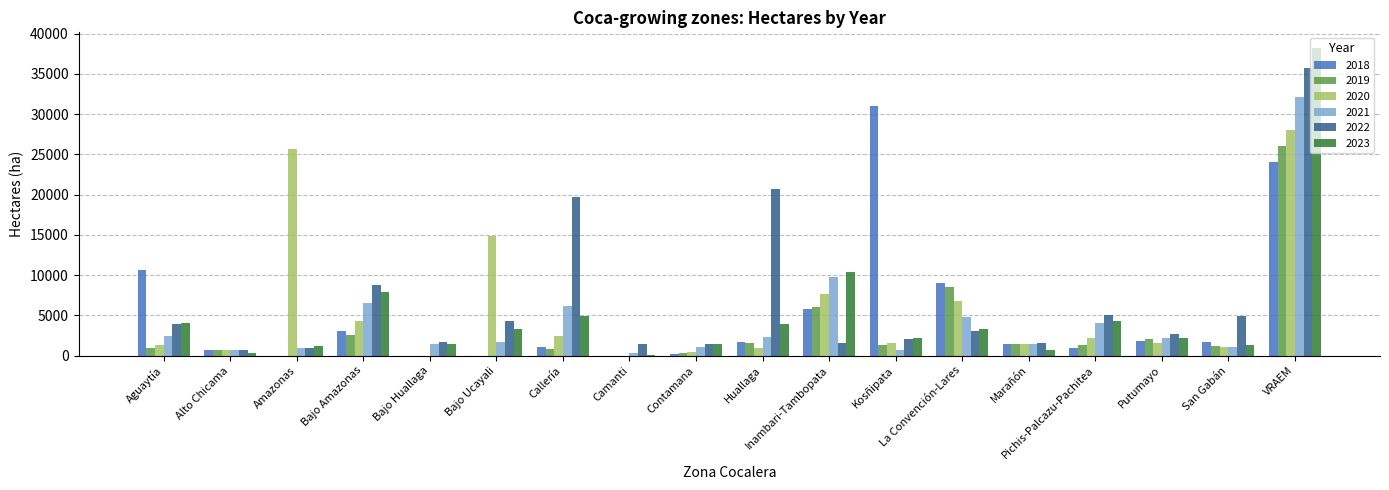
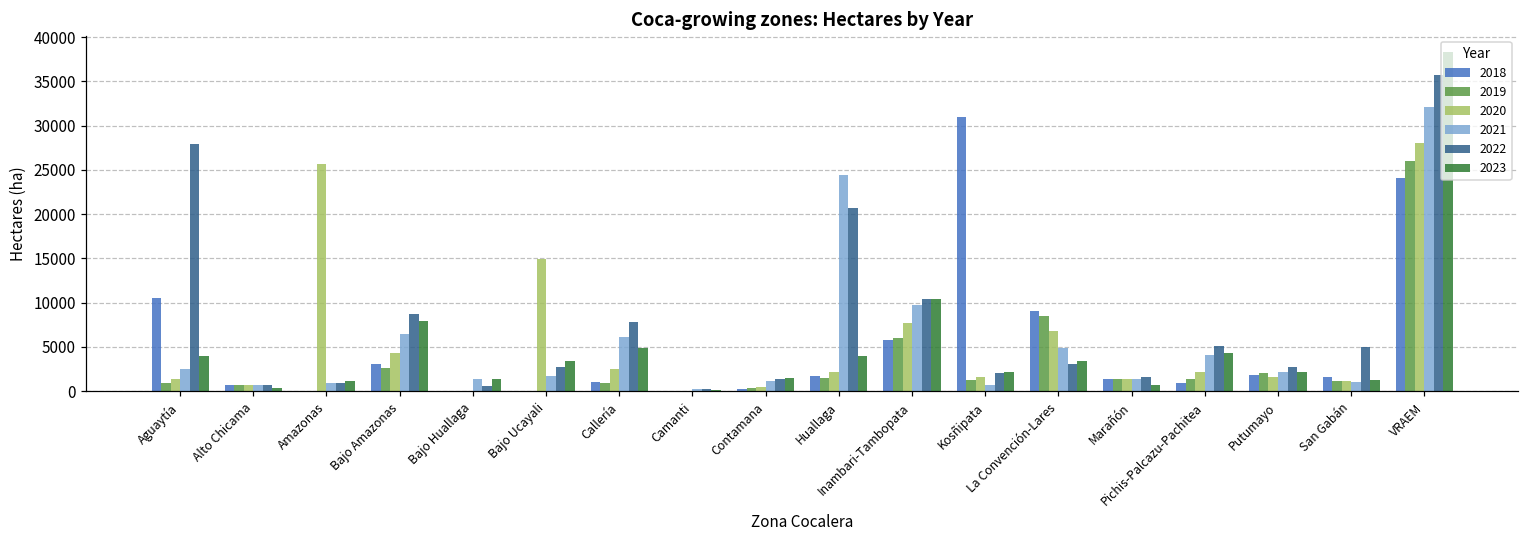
  {
    "2018": {
      "Aguaytía": 11000,
      "Alto Chicama": 1000,
      "Amazonas": 0,
      "Bajo Amazonas": 3000,
      "Bajo Huallaga": 0,
      "Bajo Ucayali": 0,
      "Callería": 1000,
      "Camanti": 0,
      "Huallaga": 2000,
      "Inambari-Tambopata": 6000,
      "Kosñipata": 31000,
      "La Convención-Lares": 9000,
      "Marañón": 1000,
      "Pichis-Palcazu-Pachitea": 1000,
      "Putumayo": 2000,
      "San Gabán": 2000,
      "VRAEM": 24000
    },
    "2020": {
      "Aguaytía": 1000,
      "Alto Chicama": 1000,
      "Amazonas": 26000,
      "Bajo Amazonas": 4000,
      "Bajo Huallaga": 0,
      "Bajo Ucayali": 15000,
      "Callería": 2000,
      "Camanti": 0,
      "Contamana": 0,
-     "Huallaga": 1000,
+     "Huallaga": 2000,
      "Inambari-Tambopata": 8000,
      "Kosñipata": 2000,
      "La Convención-Lares": 7000,
      "Marañón": 1000,
      "Pichis-Palcazu-Pachitea": 2000,
      "Putumayo": 2000,
      "San Gabán": 1000,
      "VRAEM": 28000
    },
    "2021": {
      "Aguaytía": 2000,
      "Alto Chicama": 1000,
      "Amazonas": 1000,
      "Bajo Amazonas": 6000,
      "Bajo Huallaga": 1000,
      "Bajo Ucayali": 2000,
      "Callería": 6000,
      "Contamana": 1000,
-     "Huallaga": 2000,
+     "Huallaga": 24000,
      "Inambari-Tambopata": 10000,
      "Kosñipata": 1000,
      "La Convención-Lares": 5000,
      "Marañón": 1000,
      "Pichis-Palcazu-Pachitea": 4000,
      "Putumayo": 2000,
      "San Gabán": 1000,
      "VRAEM": 32000
    },
    "2022": {
-     "Aguaytía": 4000,
+     "Aguaytía": 28000,
      "Alto Chicama": 1000,
      "Amazonas": 1000,
      "Bajo Amazonas": 9000,
-     "Bajo Huallaga": 2000,
-     "Bajo Ucayali": 4000,
-     "Callería": 20000,
-     "Camanti": 1000,
+     "Bajo Huallaga": 1000,
+     "Bajo Ucayali": 3000,
+     "Callería": 8000,
+     "Camanti": 0,
      "Contamana": 1000,
      "Huallaga": 21000,
-     "Inambari-Tambopata": 2000,
+     "Inambari-Tambopata": 10000,
      "Kosñipata": 2000,
      "La Convención-Lares": 3000,
      "Marañón": 2000,
      "Pichis-Palcazu-Pachitea": 5000,
      "Putumayo": 3000,
      "San Gabán": 5000,
      "VRAEM": 36000
    }
  }
